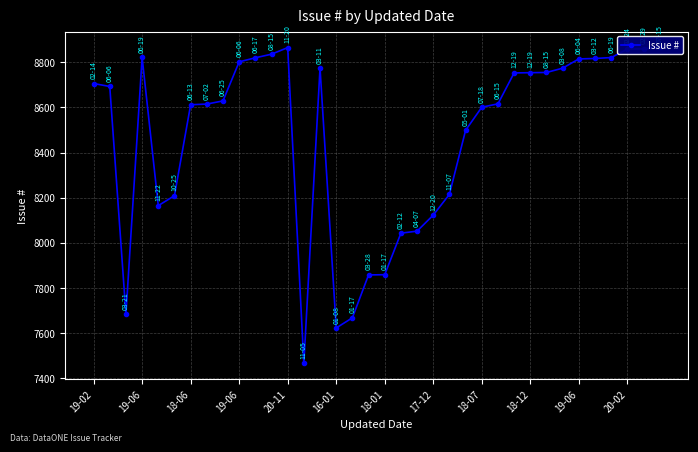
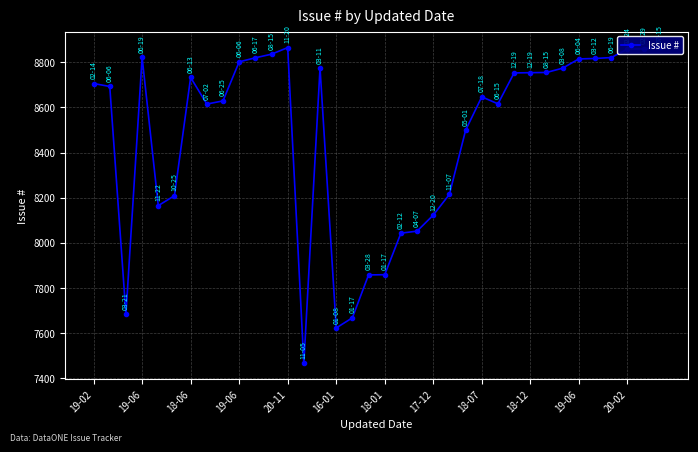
  {
-   "18-06": 8610,
-   "18-07": 8600
+   "18-06": 8730,
+   "18-07": 8650
  }
